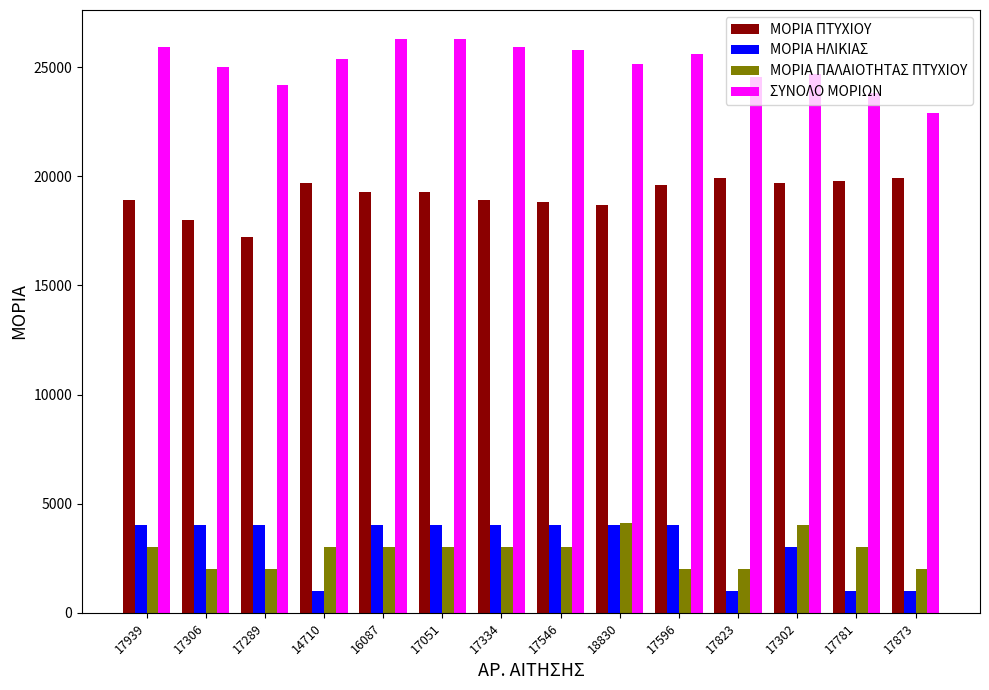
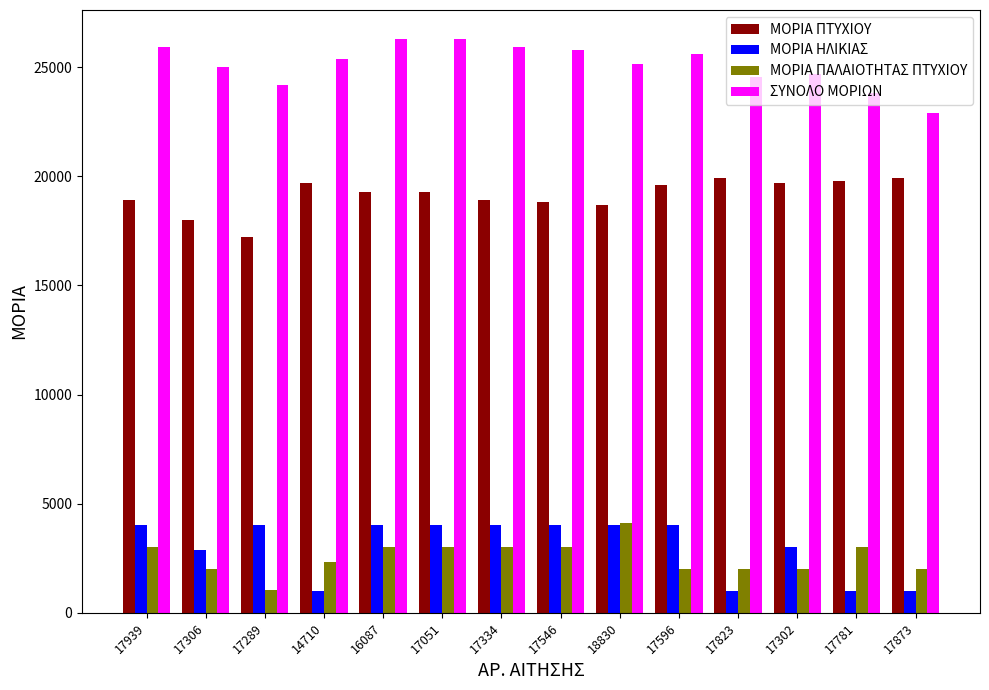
  {
    "ΜΟΡΙΑ ΠΤΥΧΙΟΥ": {
      "17939": 18900,
      "17306": 18000,
      "17289": 17200,
      "14710": 19700,
      "16087": 19300,
      "17051": 19300,
      "17334": 18900,
      "17546": 18800,
      "18830": 18700,
      "17596": 19600,
      "17823": 19900,
      "17302": 19700,
      "17781": 19800,
      "17873": 19900
    },
    "ΜΟΡΙΑ ΗΛΙΚΙΑΣ": {
      "17939": 4000,
-     "17306": 4000,
+     "17306": 2900,
      "17289": 4000,
      "14710": 1000,
      "16087": 4000,
      "17051": 4000,
      "17334": 4000,
      "17546": 4000,
      "18830": 4000,
      "17596": 4000,
      "17823": 1000,
      "17302": 3000,
      "17781": 1000,
      "17873": 1000
    },
    "ΜΟΡΙΑ ΠΑΛΑΙΟΤΗΤΑΣ ΠΤΥΧΙΟΥ": {
      "17939": 3000,
      "17306": 2000,
-     "17289": 2000,
-     "14710": 3000,
+     "17289": 1000,
+     "14710": 2300,
      "16087": 3000,
      "17051": 3000,
      "17334": 3000,
      "17546": 3000,
      "18830": 4100,
      "17596": 2000,
      "17823": 2000,
-     "17302": 4000,
+     "17302": 2000,
      "17781": 3000,
      "17873": 2000
    },
    "ΣΥΝΟΛΟ ΜΟΡΙΩΝ": {
      "17939": 25900,
      "17306": 25000,
      "17289": 24200,
      "14710": 25400,
      "16087": 26300,
      "17051": 26300,
      "17334": 25900,
      "17546": 25800,
      "18830": 25200,
      "17596": 25600,
      "17873": 22900
    }
  }
